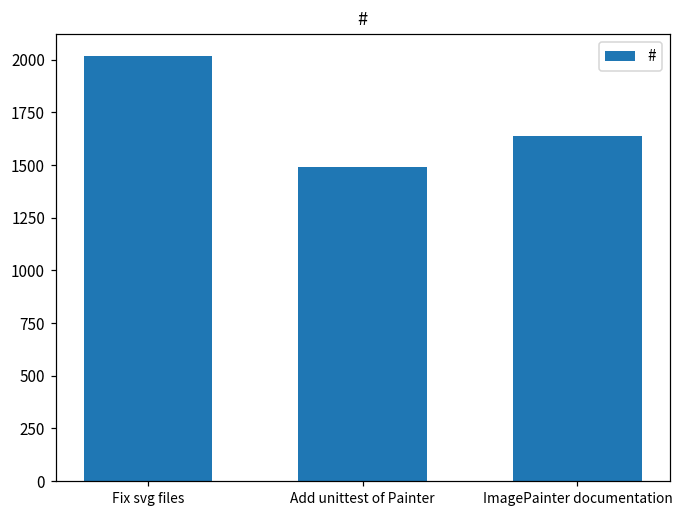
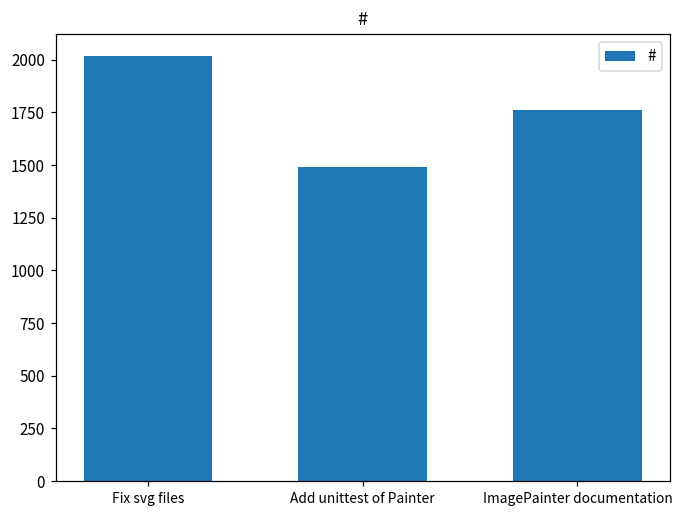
  {
    "Fix svg files": 2020,
    "Add unittest of Painter": 1490,
-   "ImagePainter documentation": 1640
+   "ImagePainter documentation": 1760
  }
